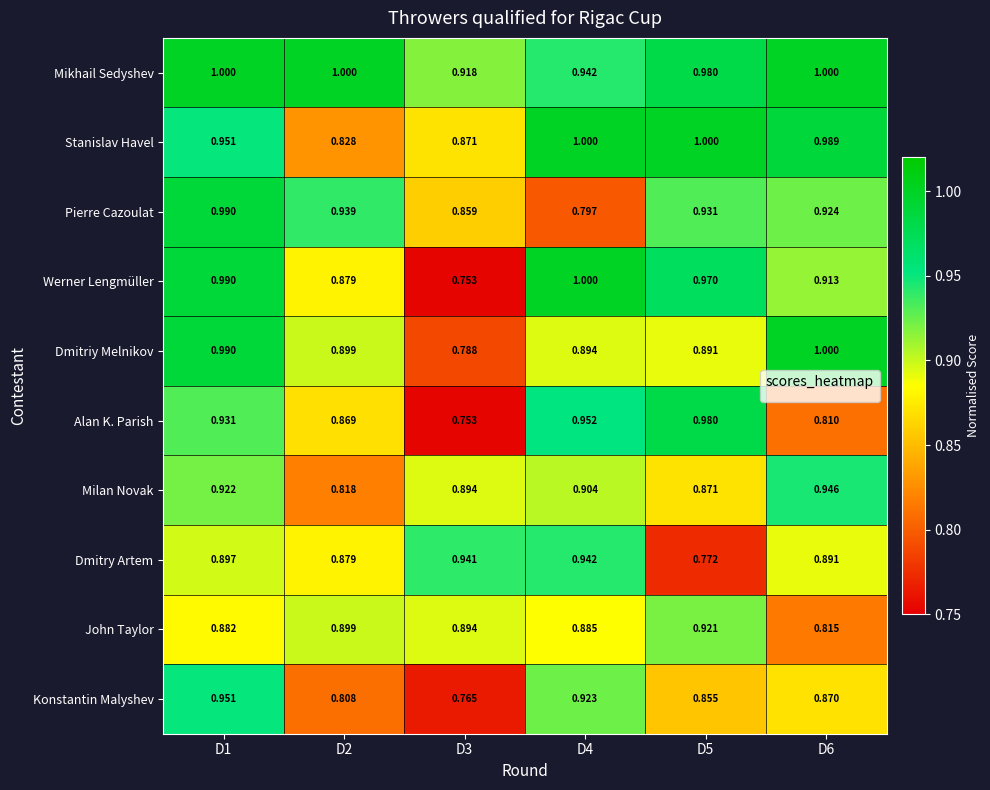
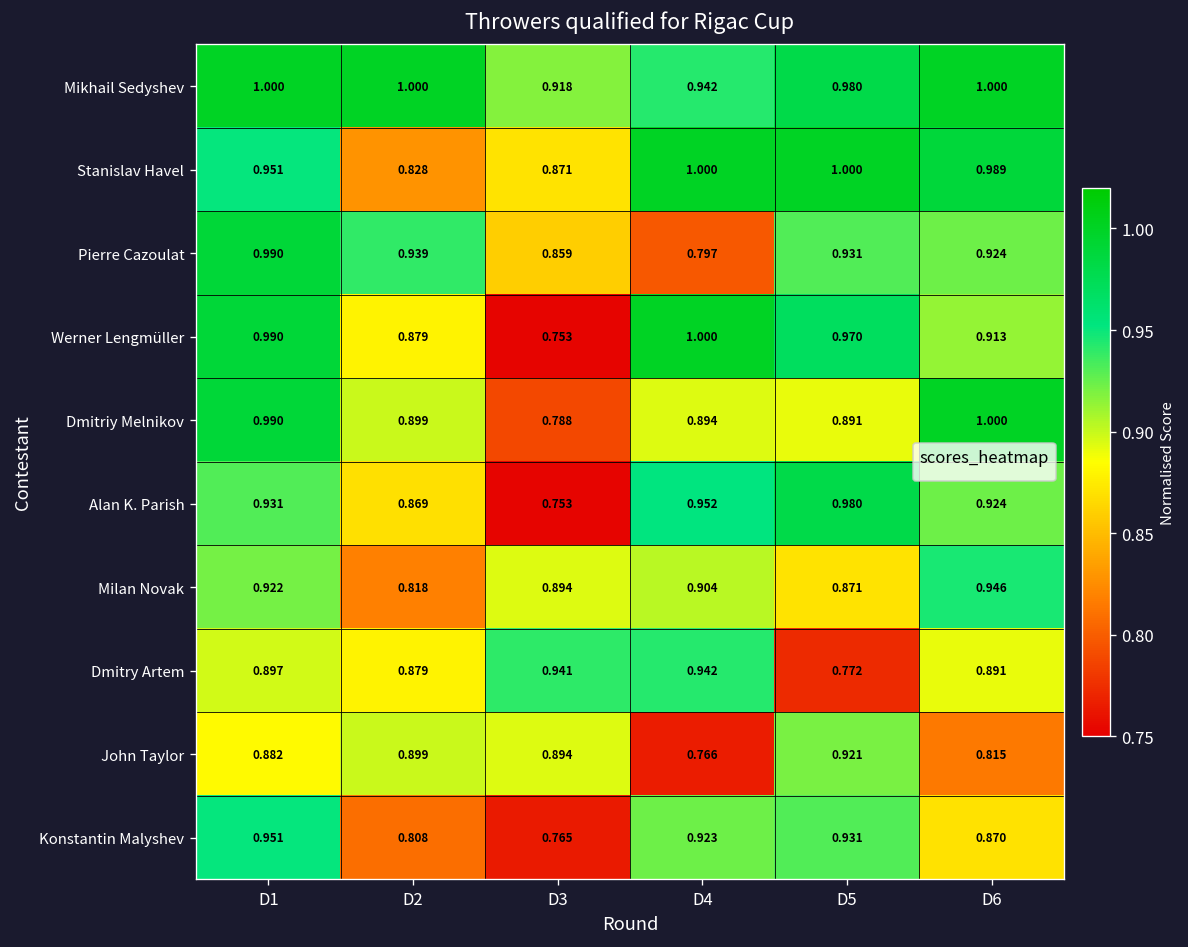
  {
    "Mikhail Sedyshev": {
      "D1": 1.000,
      "D2": 1.000,
      "D3": 0.918,
      "D4": 0.942,
      "D5": 0.980,
      "D6": 1.000
    },
    "Stanislav Havel": {
      "D1": 0.951,
      "D2": 0.828,
      "D3": 0.871,
      "D4": 1.000,
      "D5": 1.000,
      "D6": 0.989
    },
    "Pierre Cazoulat": {
      "D1": 0.990,
      "D2": 0.939,
      "D3": 0.859,
      "D4": 0.797,
      "D5": 0.931,
      "D6": 0.924
    },
    "Werner Lengmüller": {
      "D1": 0.990,
      "D2": 0.879,
      "D3": 0.753,
      "D4": 1.000,
      "D5": 0.970,
      "D6": 0.913
    },
    "Dmitriy Melnikov": {
      "D1": 0.990,
      "D2": 0.899,
      "D3": 0.788,
      "D4": 0.894,
      "D5": 0.891,
      "D6": 1.000
    },
    "Alan K. Parish": {
      "D1": 0.931,
      "D2": 0.869,
      "D3": 0.753,
      "D4": 0.952,
      "D5": 0.980,
-     "D6": 0.810
+     "D6": 0.924
    },
    "Milan Novak": {
      "D1": 0.922,
      "D2": 0.818,
      "D3": 0.894,
      "D4": 0.904,
      "D5": 0.871,
      "D6": 0.946
    },
    "Dmitry Artem": {
      "D1": 0.897,
      "D2": 0.879,
      "D3": 0.941,
      "D4": 0.942,
      "D5": 0.772,
      "D6": 0.891
    },
    "John Taylor": {
      "D1": 0.882,
      "D2": 0.899,
      "D3": 0.894,
-     "D4": 0.885,
+     "D4": 0.766,
      "D5": 0.921,
      "D6": 0.815
    },
    "Konstantin Malyshev": {
      "D1": 0.951,
      "D2": 0.808,
      "D3": 0.765,
      "D4": 0.923,
-     "D5": 0.855,
+     "D5": 0.931,
      "D6": 0.870
    }
  }
